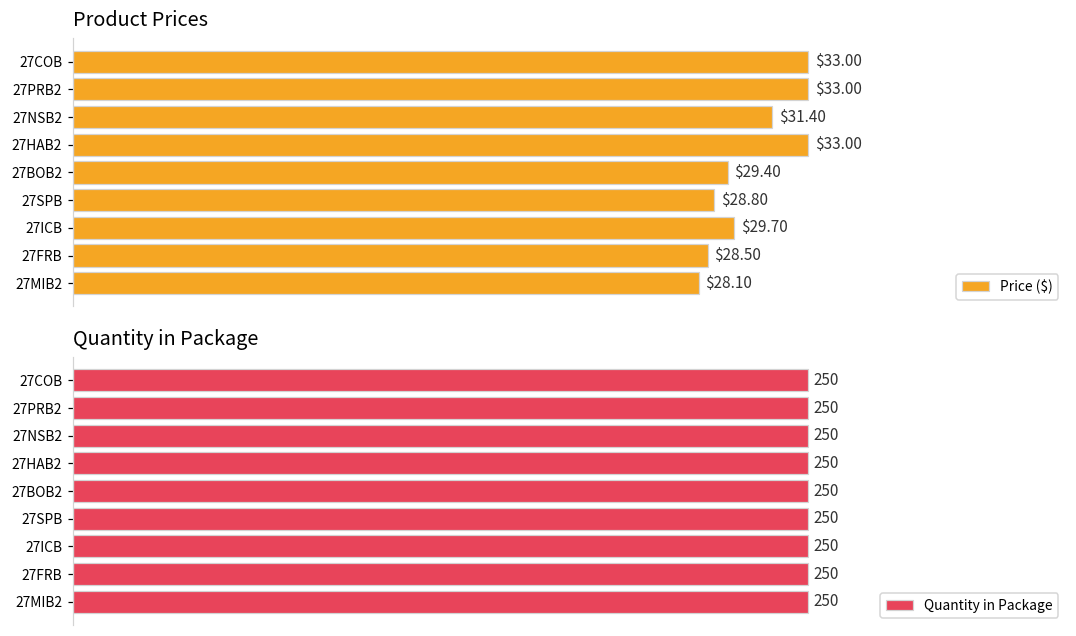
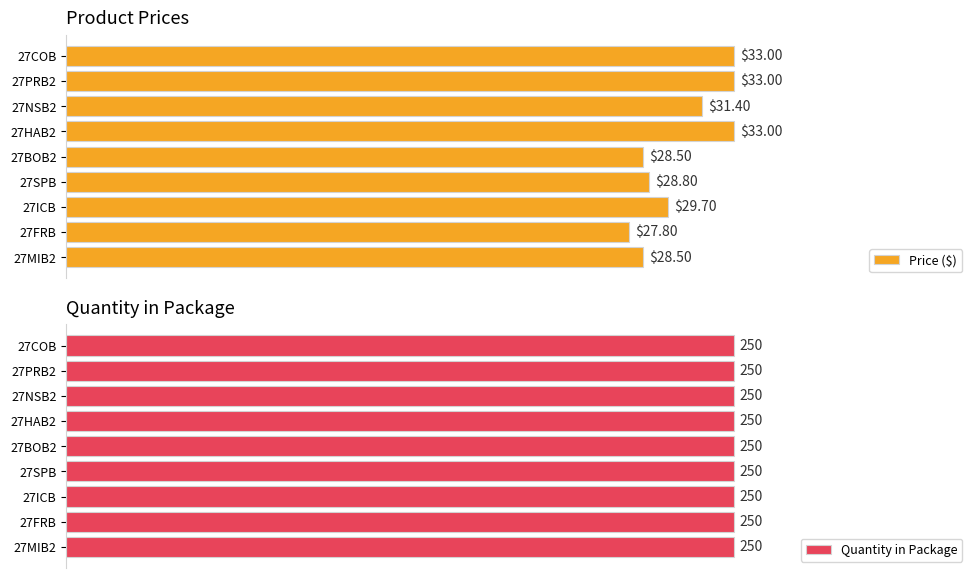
  {
    "Product Prices": {
      "27COB": "$33.00",
      "27PRB2": "$33.00",
      "27NSB2": "$31.40",
      "27HAB2": "$33.00",
-     "27BOB2": "$29.40",
+     "27BOB2": "$28.50",
      "27SPB": "$28.80",
      "27ICB": "$29.70",
-     "27FRB": "$28.50",
-     "27MIB2": "$28.10"
+     "27FRB": "$27.80",
+     "27MIB2": "$28.50"
    },
    "Quantity in Package": {
      "27COB": "250",
      "27PRB2": "250",
      "27NSB2": "250",
      "27HAB2": "250",
      "27BOB2": "250",
      "27SPB": "250",
      "27ICB": "250",
      "27FRB": "250",
      "27MIB2": "250"
    }
  }
